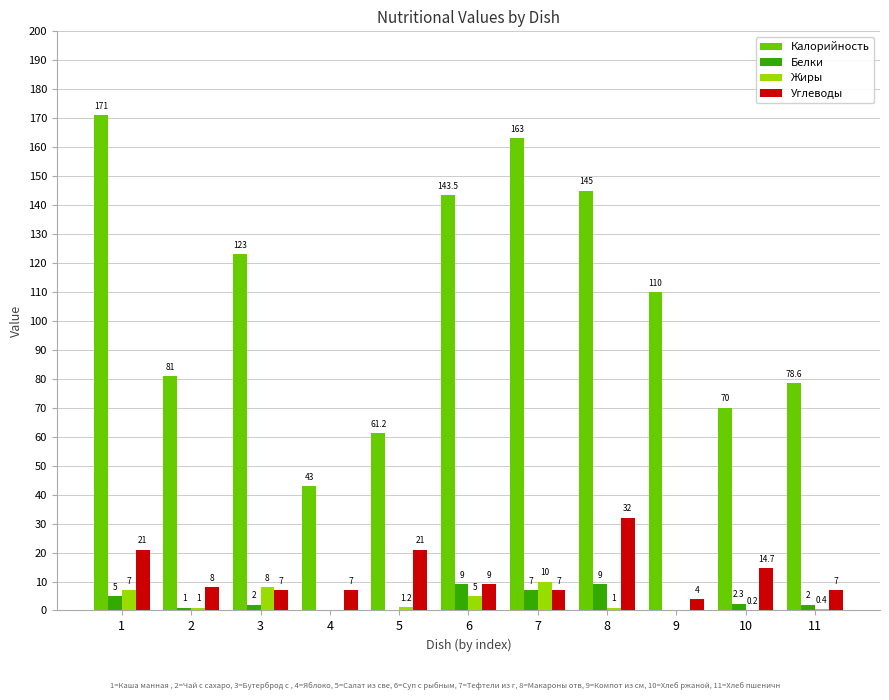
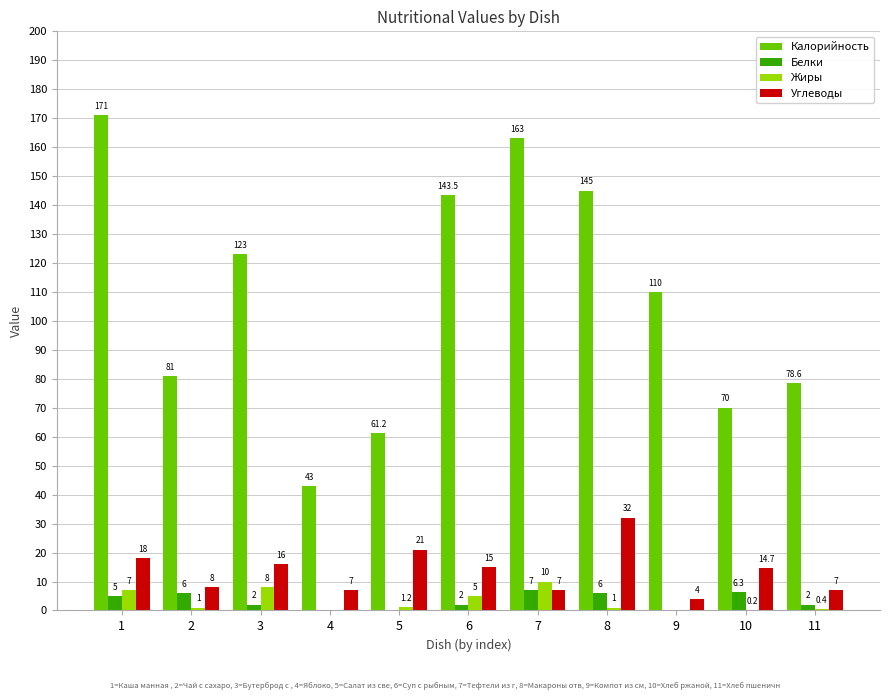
  {
    "Белки": {
      "1": 5,
-     "2": 1,
+     "2": 6,
      "3": 2,
-     "6": 9,
+     "6": 2,
      "7": 7,
-     "8": 9,
-     "10": 2.3,
+     "8": 6,
+     "10": 6.3,
      "11": 2
    },
    "Углеводы": {
-     "1": 21,
+     "1": 18,
      "2": 8,
-     "3": 7,
+     "3": 16,
      "4": 7,
      "5": 21,
-     "6": 9,
+     "6": 15,
      "7": 7,
      "8": 32,
      "9": 4,
      "10": 14.7,
      "11": 7
    }
  }
